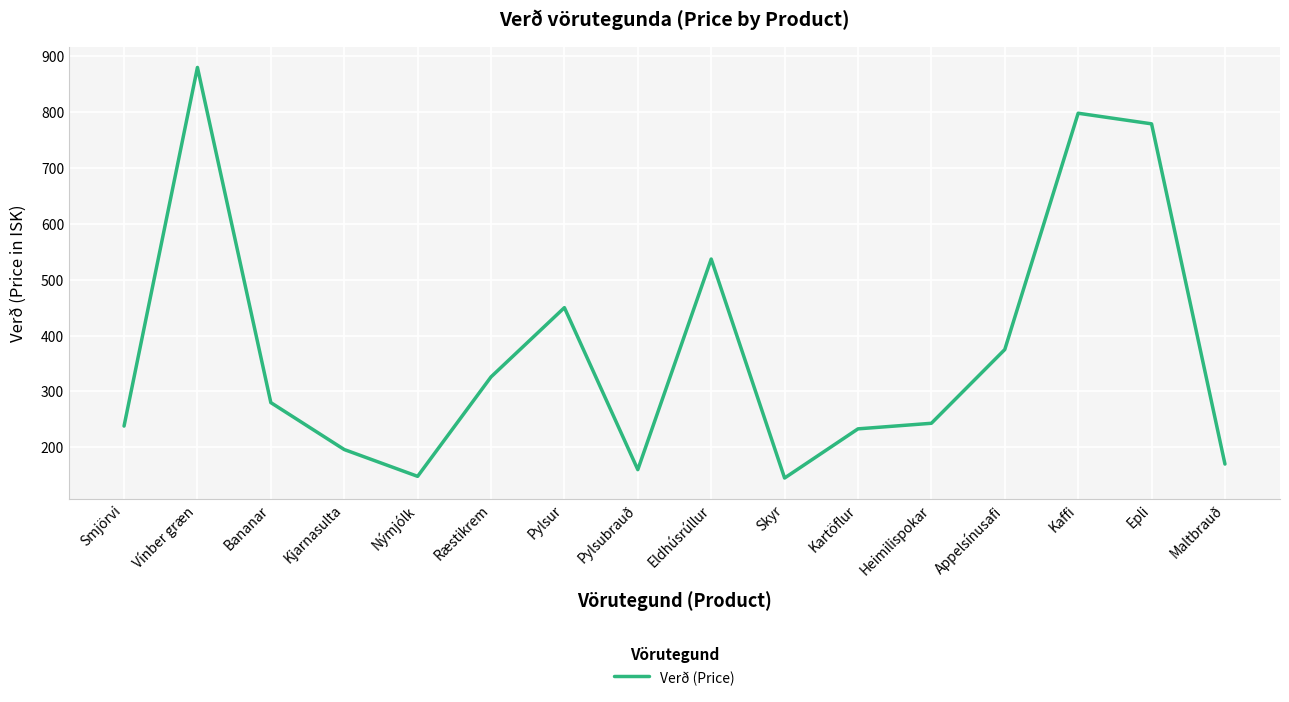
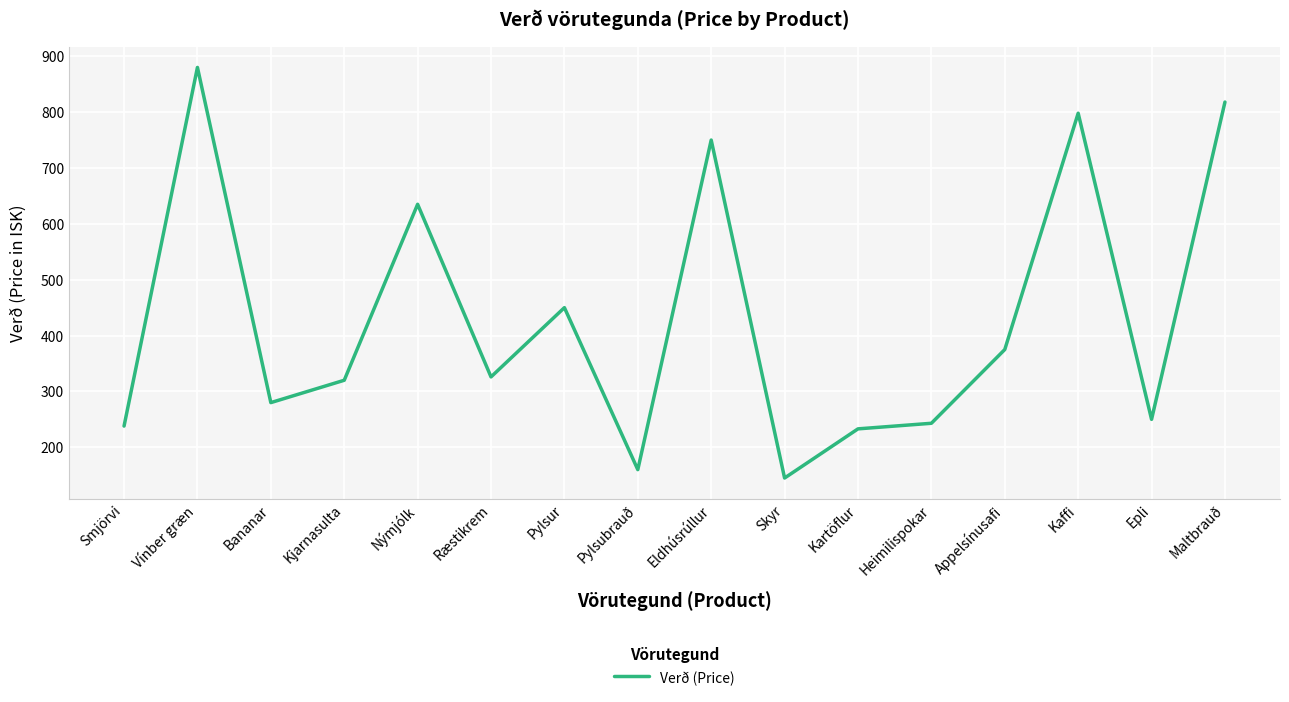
  {
    "Smjörvi": 240,
    "Vínber græn": 880,
    "Bananar": 280,
-   "Kjarnasulta": 200,
-   "Nýmjólk": 150,
+   "Kjarnasulta": 320,
+   "Nýmjólk": 640,
    "Ræstikrem": 330,
    "Pylsur": 450,
    "Pylsubrauð": 160,
-   "Eldhúsrúllur": 540,
+   "Eldhúsrúllur": 750,
    "Skyr": 150,
    "Kartöflur": 230,
    "Heimilispokar": 240,
    "Appelsínusafi": 380,
    "Kaffi": 800,
-   "Epli": 780,
-   "Maltbrauð": 170
+   "Epli": 250,
+   "Maltbrauð": 820
  }
